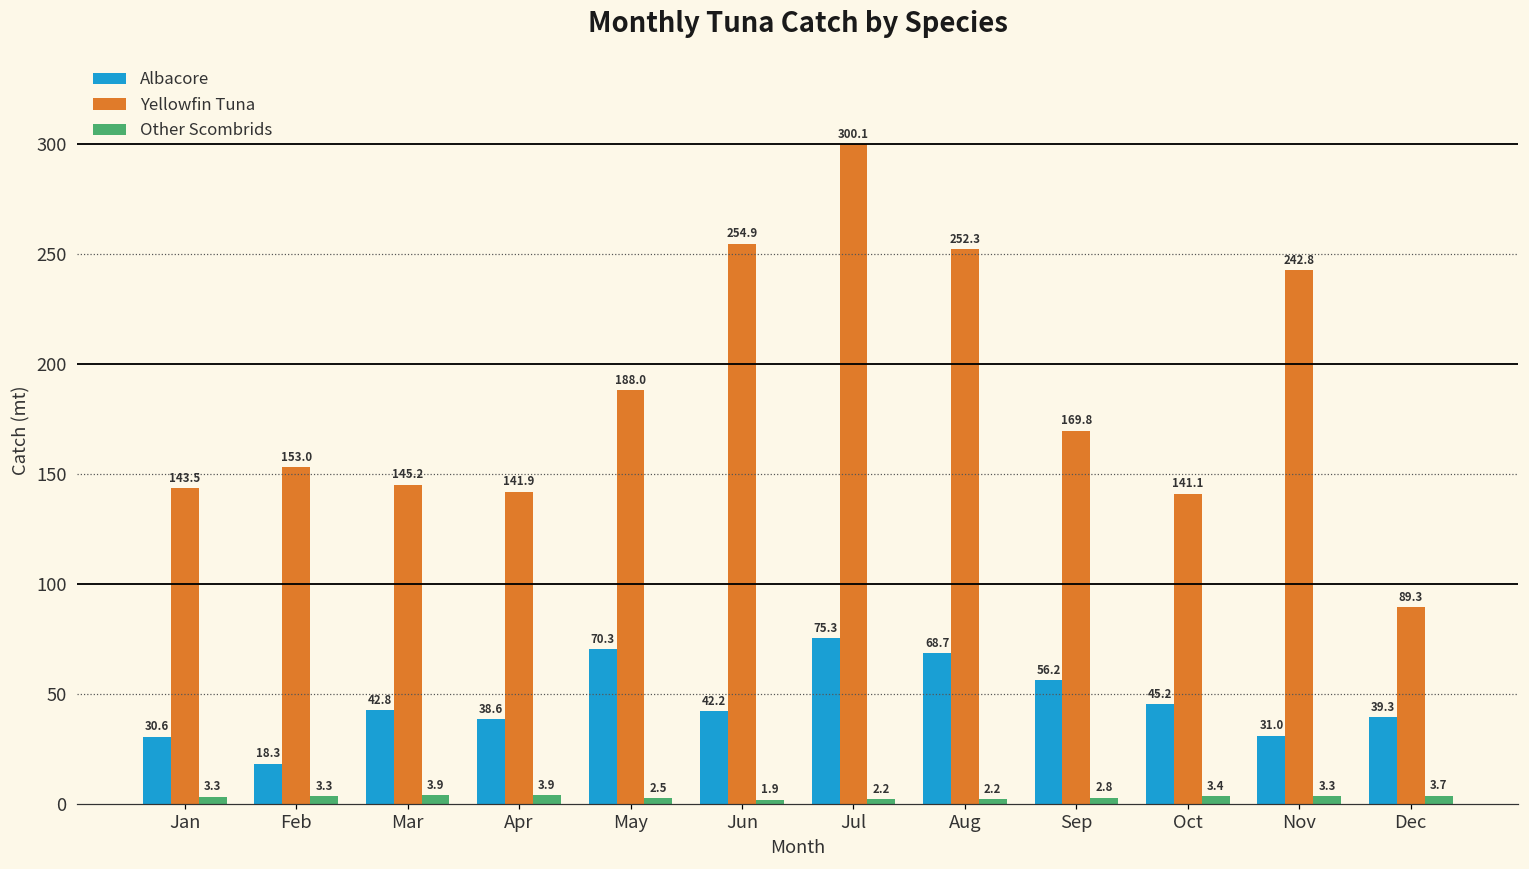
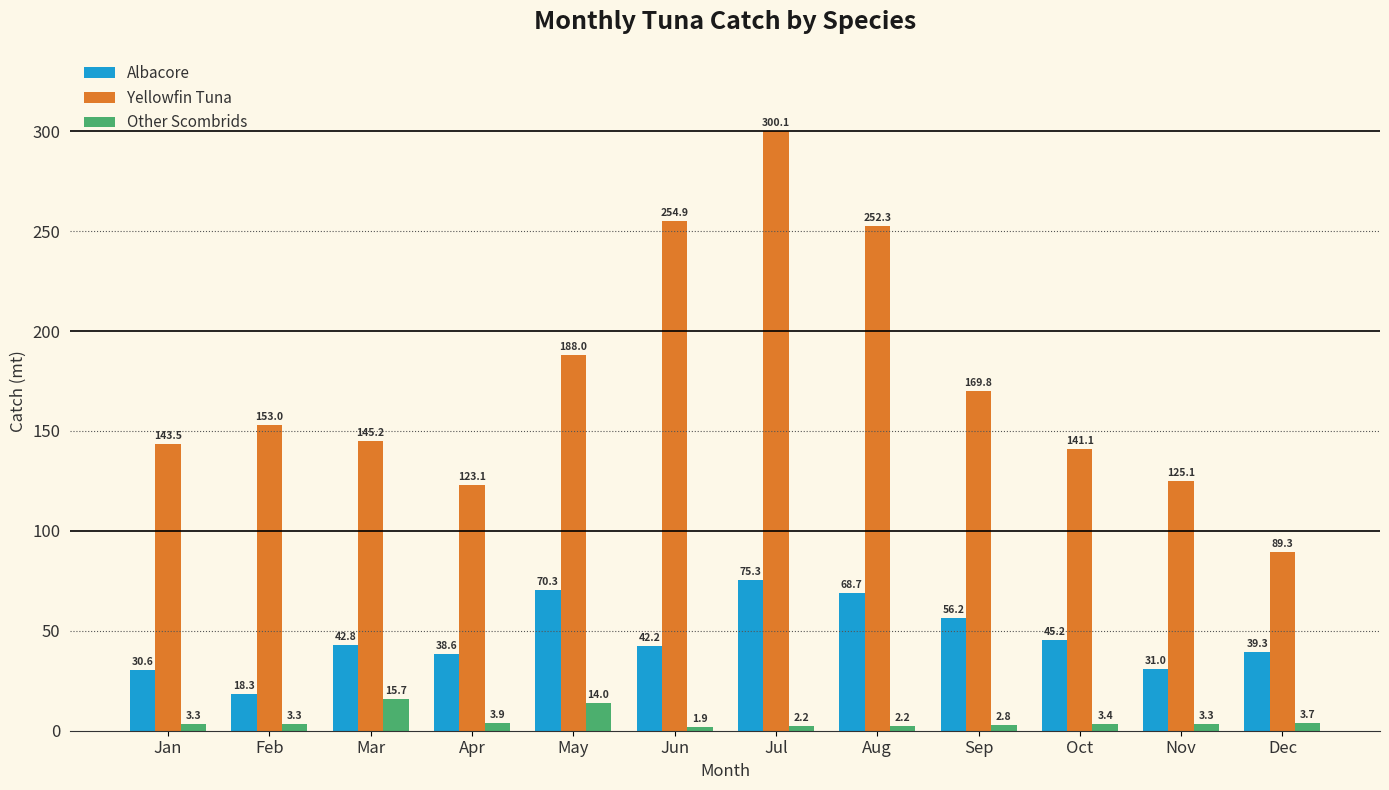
  {
    "Albacore": {
      "Jan": 30.6,
      "Feb": 18.3,
      "Mar": 42.8,
      "Apr": 38.6,
      "May": 70.3,
      "Jun": 42.2,
      "Jul": 75.3,
      "Aug": 68.7,
      "Sep": 56.2,
      "Oct": 45.2,
      "Nov": 31.0,
      "Dec": 39.3
    },
    "Yellowfin Tuna": {
      "Jan": 143.5,
      "Feb": 153.0,
      "Mar": 145.2,
-     "Apr": 141.9,
+     "Apr": 123.1,
      "May": 188.0,
      "Jun": 254.9,
      "Jul": 300.1,
      "Aug": 252.3,
      "Sep": 169.8,
      "Oct": 141.1,
-     "Nov": 242.8,
+     "Nov": 125.1,
      "Dec": 89.3
    },
    "Other Scombrids": {
      "Jan": 3.3,
      "Feb": 3.3,
-     "Mar": 3.9,
+     "Mar": 15.7,
      "Apr": 3.9,
-     "May": 2.5,
+     "May": 14.0,
      "Jun": 1.9,
      "Jul": 2.2,
      "Aug": 2.2,
      "Sep": 2.8,
      "Oct": 3.4,
      "Nov": 3.3,
      "Dec": 3.7
    }
  }
